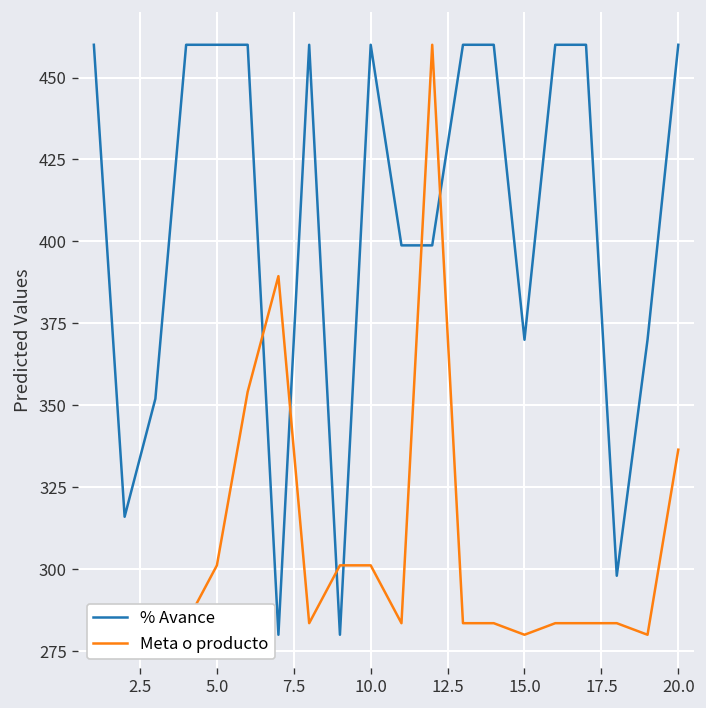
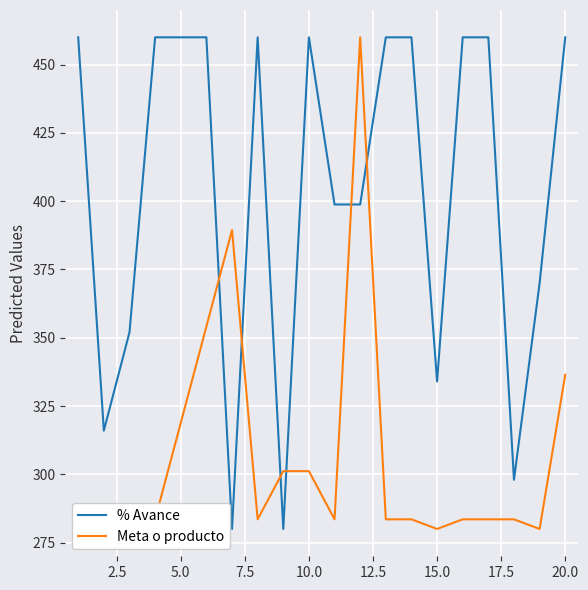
  {
    "% Avance": {
      "5.0": 460,
      "10.0": 460,
-     "15.0": 370,
+     "15.0": 334,
      "20.0": 460
    },
    "Meta o producto": {
-     "5.0": 301,
+     "5.0": 319,
      "10.0": 301,
      "15.0": 280,
      "20.0": 336
    }
  }
